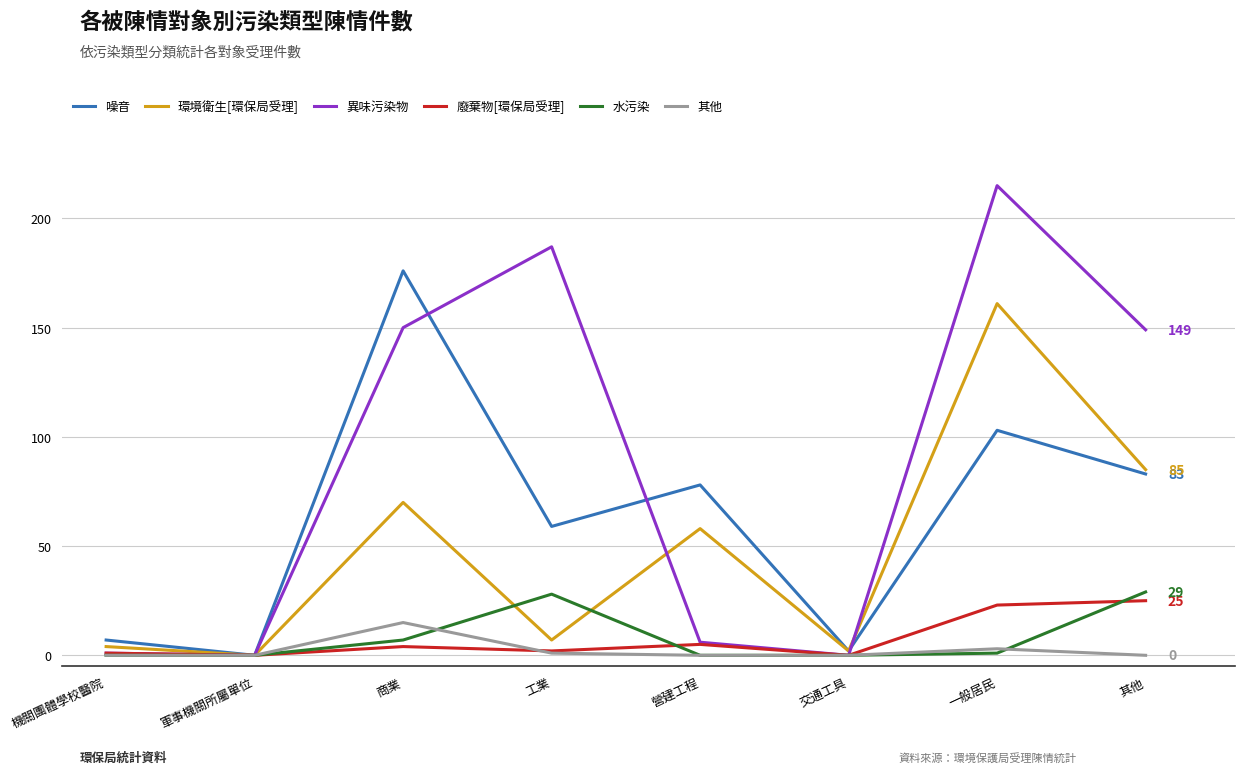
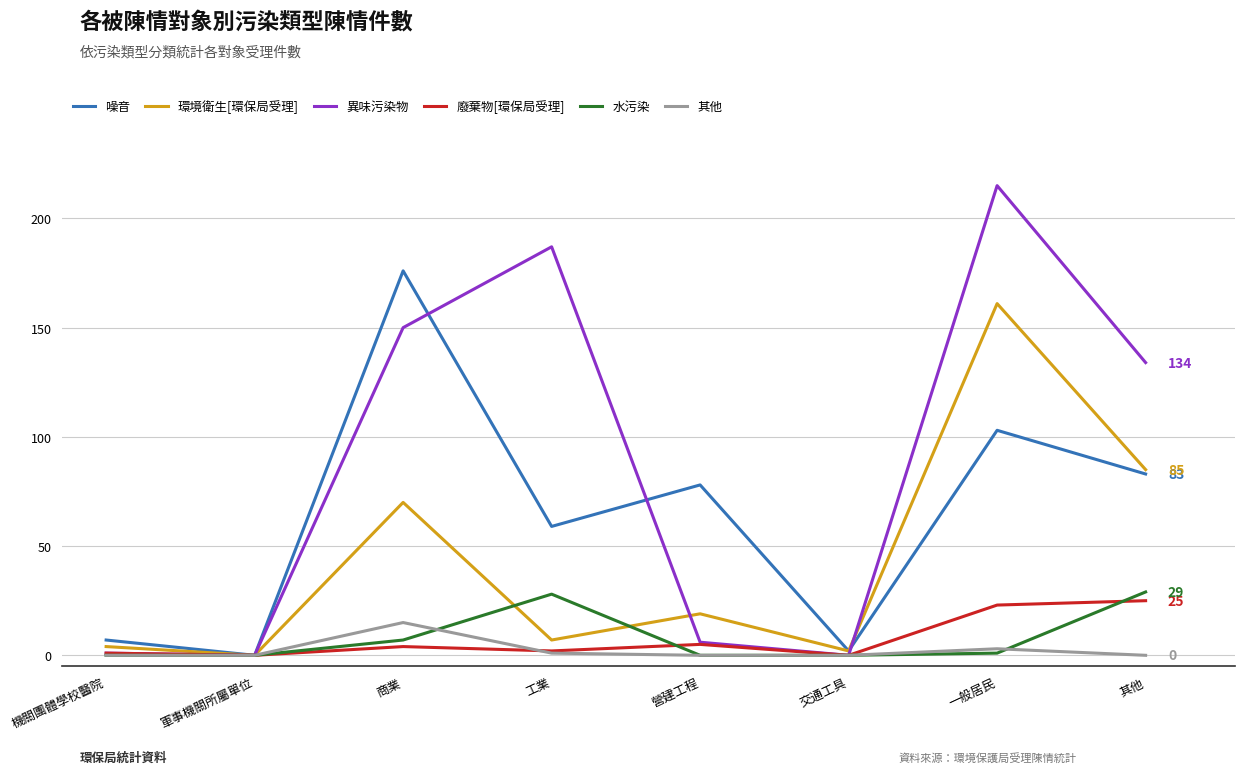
  {
    "噪音": {
      "機關團體學校醫院": 7,
      "商業": 176,
      "工業": 59,
      "營建工程": 78,
      "一般居民": 103
    },
    "環境衛生[環保局受理]": {
      "機關團體學校醫院": 4,
      "商業": 70,
      "工業": 7,
-     "營建工程": 58,
+     "營建工程": 19,
      "一般居民": 161
    },
    "異味污染物": {
-     "其他": 149
+     "其他": 134
    },
    "廢棄物[環保局受理]": {
      "商業": 4,
      "一般居民": 23
    },
    "水污染": {
      "商業": 7,
      "工業": 28,
      "一般居民": 1
    },
    "其他": {
      "其他": 0
    }
  }
